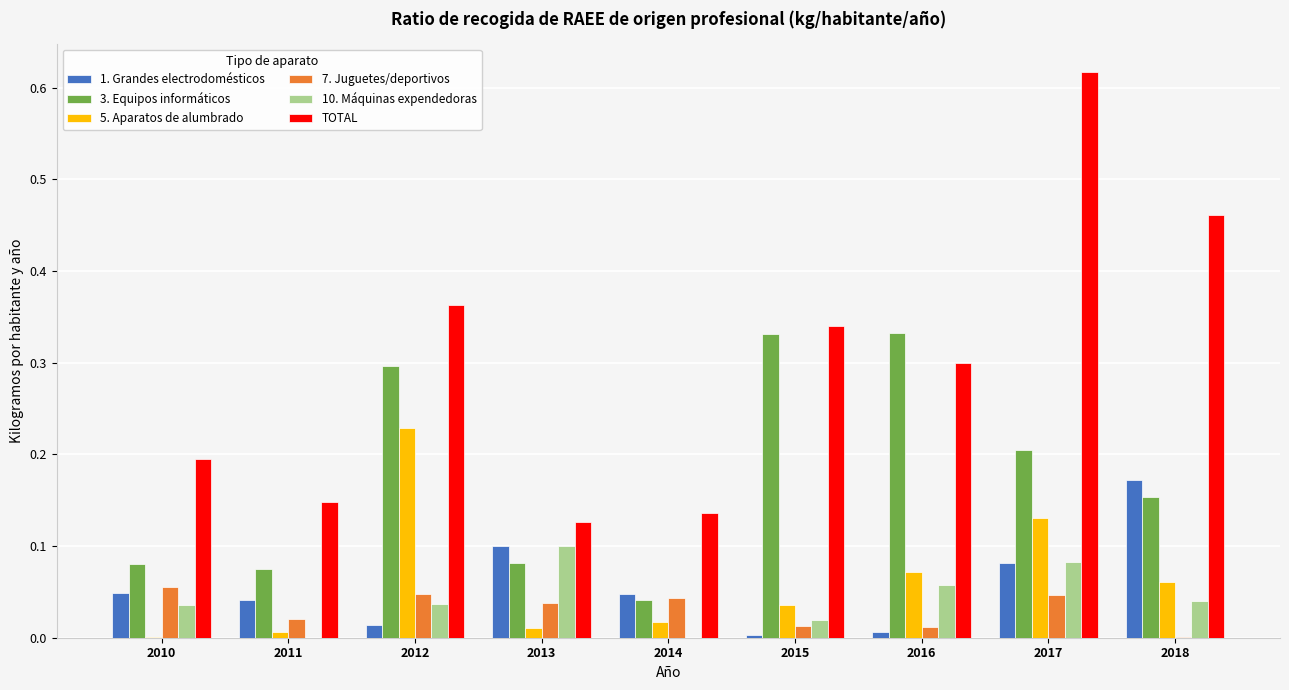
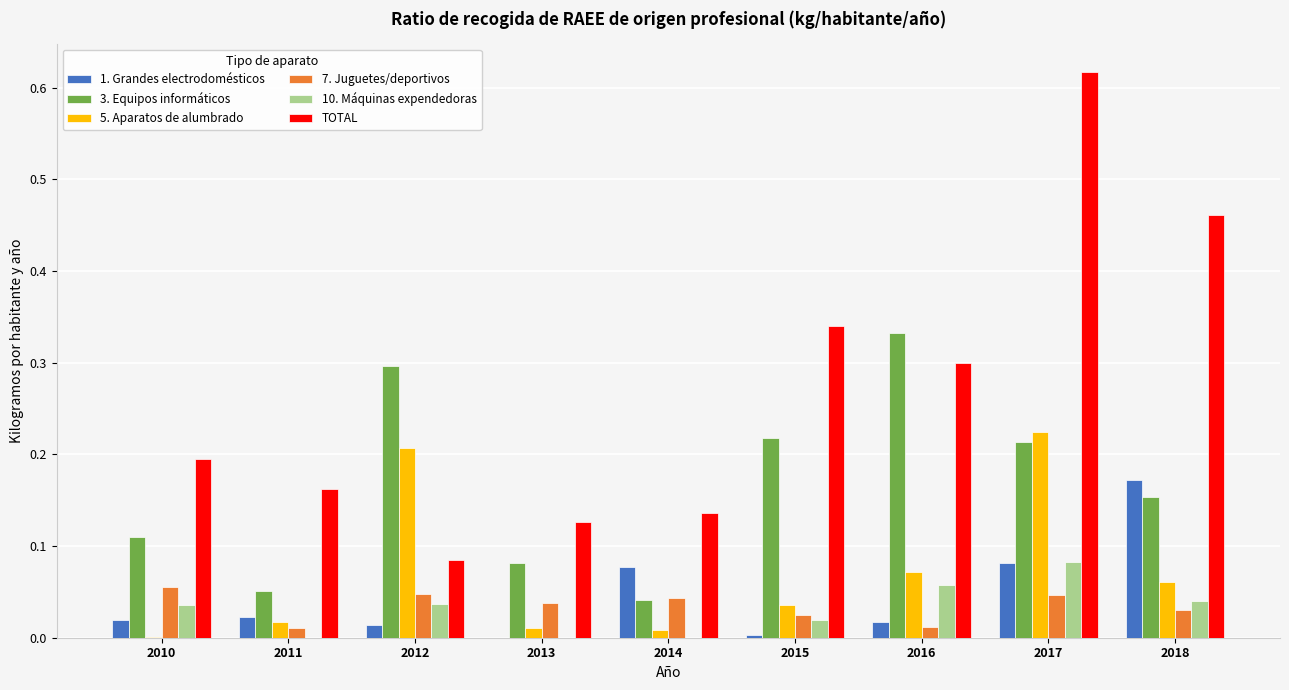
  {
    "1. Grandes electrodomésticos": {
-     "2010": 0.05,
-     "2011": 0.04,
+     "2010": 0.02,
+     "2011": 0.02,
      "2012": 0.01,
-     "2013": 0.1,
-     "2014": 0.05,
+     "2013": 0.0,
+     "2014": 0.08,
      "2015": 0.00,
-     "2016": 0.01,
+     "2016": 0.02,
      "2017": 0.08,
      "2018": 0.17
    },
    "3. Equipos informáticos": {
-     "2010": 0.08,
-     "2011": 0.08,
+     "2010": 0.11,
+     "2011": 0.05,
      "2012": 0.30,
      "2013": 0.08,
      "2014": 0.04,
-     "2015": 0.33,
+     "2015": 0.22,
      "2016": 0.33,
-     "2017": 0.205,
+     "2017": 0.214,
      "2018": 0.15
    },
    "5. Aparatos de alumbrado": {
-     "2011": 0.01,
-     "2012": 0.23,
+     "2011": 0.02,
+     "2012": 0.21,
      "2013": 0.01,
-     "2014": 0.02,
+     "2014": 0.01,
      "2015": 0.04,
      "2016": 0.07,
-     "2017": 0.13,
+     "2017": 0.23,
      "2018": 0.06
    },
    "7. Juguetes/deportivos": {
      "2010": 0.06,
-     "2011": 0.02,
+     "2011": 0.01,
      "2012": 0.05,
      "2013": 0.04,
      "2014": 0.04,
-     "2015": 0.01,
+     "2015": 0.02,
      "2016": 0.01,
      "2017": 0.05,
-     "2018": 0.00
+     "2018": 0.03
    },
    "10. Máquinas expendedoras": {
      "2010": 0.04,
      "2012": 0.04,
-     "2013": 0.1,
+     "2013": 0.0,
      "2014": 0.0,
      "2015": 0.02,
      "2016": 0.06,
      "2017": 0.08,
      "2018": 0.04
    },
    "TOTAL": {
      "2010": 0.20,
-     "2011": 0.15,
-     "2012": 0.36,
+     "2011": 0.16,
+     "2012": 0.08,
      "2013": 0.13,
      "2014": 0.14,
      "2015": 0.34,
      "2016": 0.30,
      "2017": 0.62,
      "2018": 0.46
    }
  }
